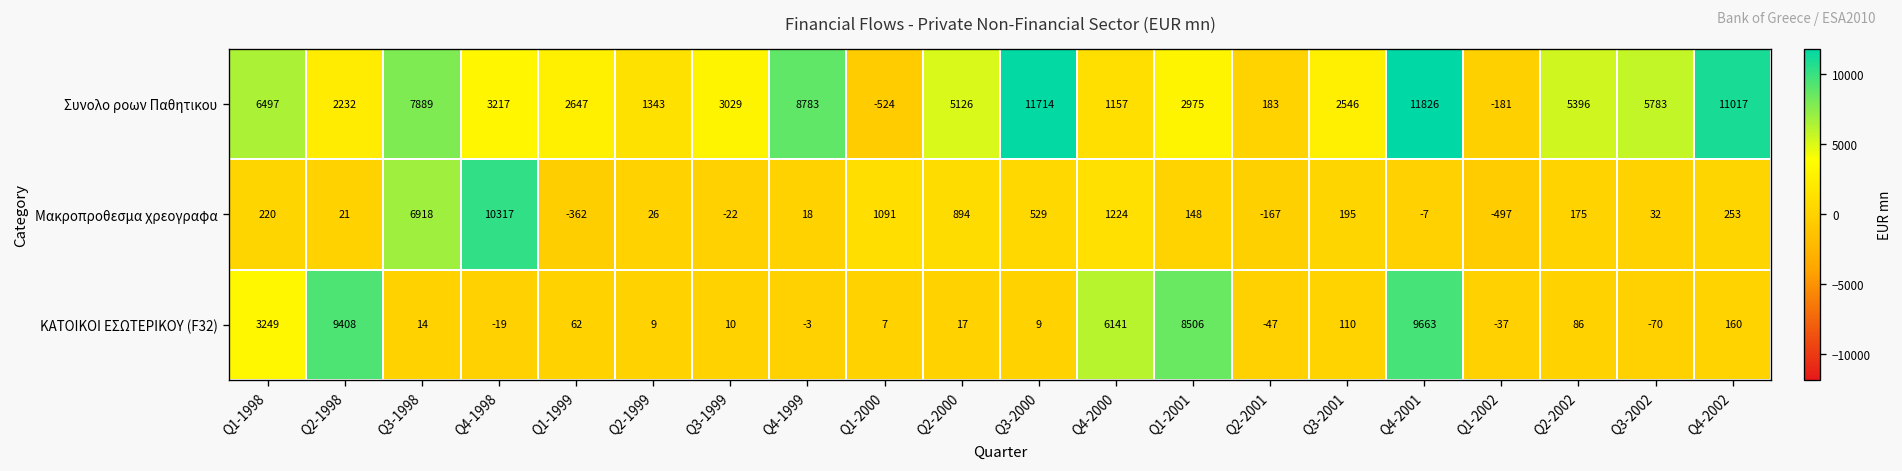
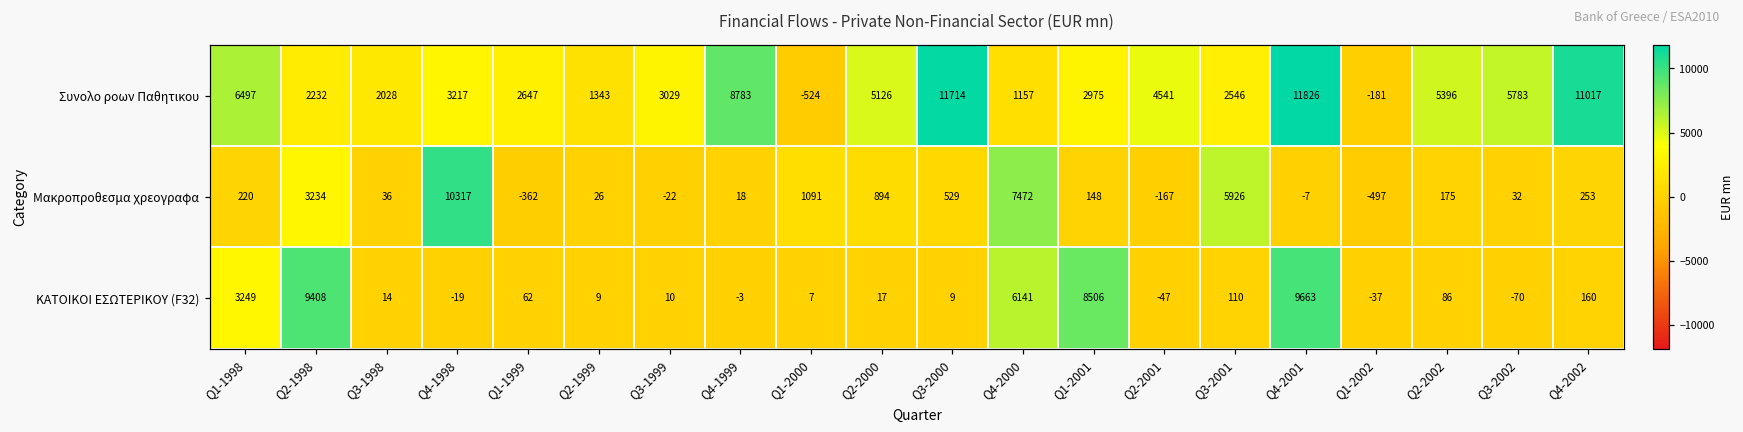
  {
    "Συνολο ροων Παθητικου": {
      "Q1-1998": 6497,
      "Q2-1998": 2232,
-     "Q3-1998": 7889,
+     "Q3-1998": 2028,
      "Q4-1998": 3217,
      "Q1-1999": 2647,
      "Q2-1999": 1343,
      "Q3-1999": 3029,
      "Q4-1999": 8783,
      "Q1-2000": -524,
      "Q2-2000": 5126,
      "Q3-2000": 11714,
      "Q4-2000": 1157,
      "Q1-2001": 2975,
-     "Q2-2001": 183,
+     "Q2-2001": 4541,
      "Q3-2001": 2546,
      "Q4-2001": 11826,
      "Q1-2002": -181,
      "Q2-2002": 5396,
      "Q3-2002": 5783,
      "Q4-2002": 11017
    },
    "Μακροπροθεσμα χρεογραφα": {
      "Q1-1998": 220,
-     "Q2-1998": 21,
-     "Q3-1998": 6918,
+     "Q2-1998": 3234,
+     "Q3-1998": 36,
      "Q4-1998": 10317,
      "Q1-1999": -362,
      "Q2-1999": 26,
      "Q3-1999": -22,
      "Q4-1999": 18,
      "Q1-2000": 1091,
      "Q2-2000": 894,
      "Q3-2000": 529,
-     "Q4-2000": 1224,
+     "Q4-2000": 7472,
      "Q1-2001": 148,
      "Q2-2001": -167,
-     "Q3-2001": 195,
+     "Q3-2001": 5926,
      "Q4-2001": -7,
      "Q1-2002": -497,
      "Q2-2002": 175,
      "Q3-2002": 32,
      "Q4-2002": 253
    },
    "ΚΑΤΟΙΚΟΙ ΕΣΩΤΕΡΙΚΟΥ (F32)": {
      "Q1-1998": 3249,
      "Q2-1998": 9408,
      "Q3-1998": 14,
      "Q4-1998": -19,
      "Q1-1999": 62,
      "Q2-1999": 9,
      "Q3-1999": 10,
      "Q4-1999": -3,
      "Q1-2000": 7,
      "Q2-2000": 17,
      "Q3-2000": 9,
      "Q4-2000": 6141,
      "Q1-2001": 8506,
      "Q2-2001": -47,
      "Q3-2001": 110,
      "Q4-2001": 9663,
      "Q1-2002": -37,
      "Q2-2002": 86,
      "Q3-2002": -70,
      "Q4-2002": 160
    }
  }
